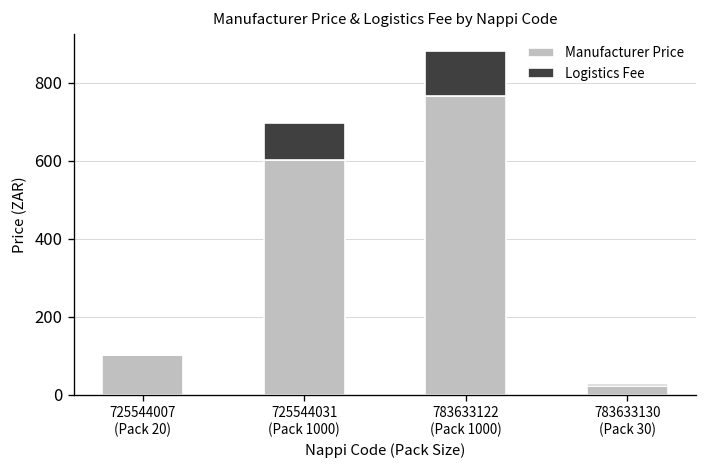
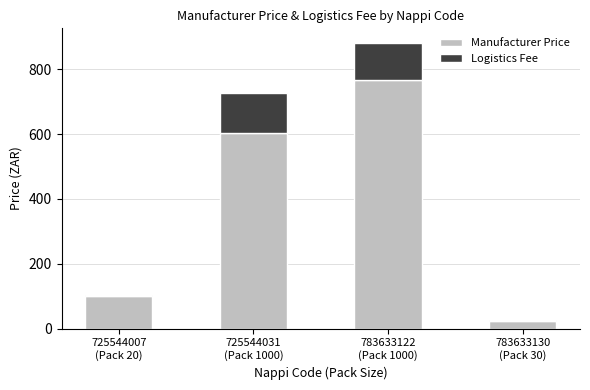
  {
    "Manufacturer Price": {
      "725544007 (Pack 20)": 100,
      "725544031 (Pack 1000)": 600,
      "783633122 (Pack 1000)": 770,
      "783633130 (Pack 30)": 20
    },
    "Logistics Fee": {
-     "725544031 (Pack 1000)": 100,
+     "725544031 (Pack 1000)": 120,
      "783633122 (Pack 1000)": 110
    }
  }
